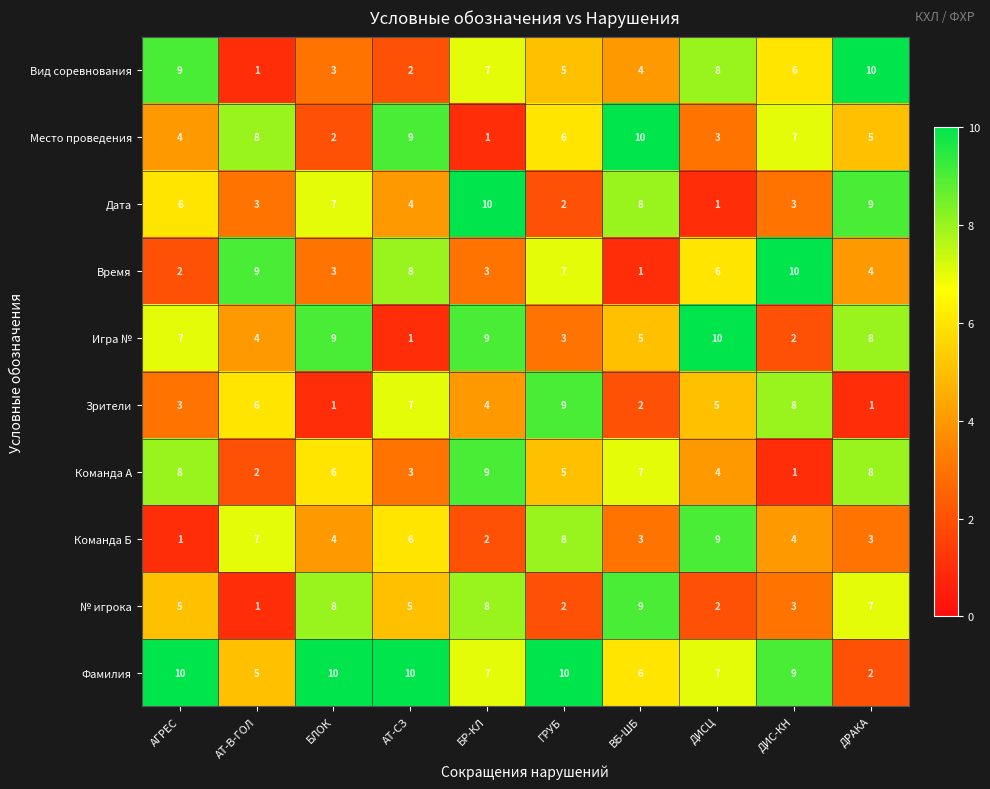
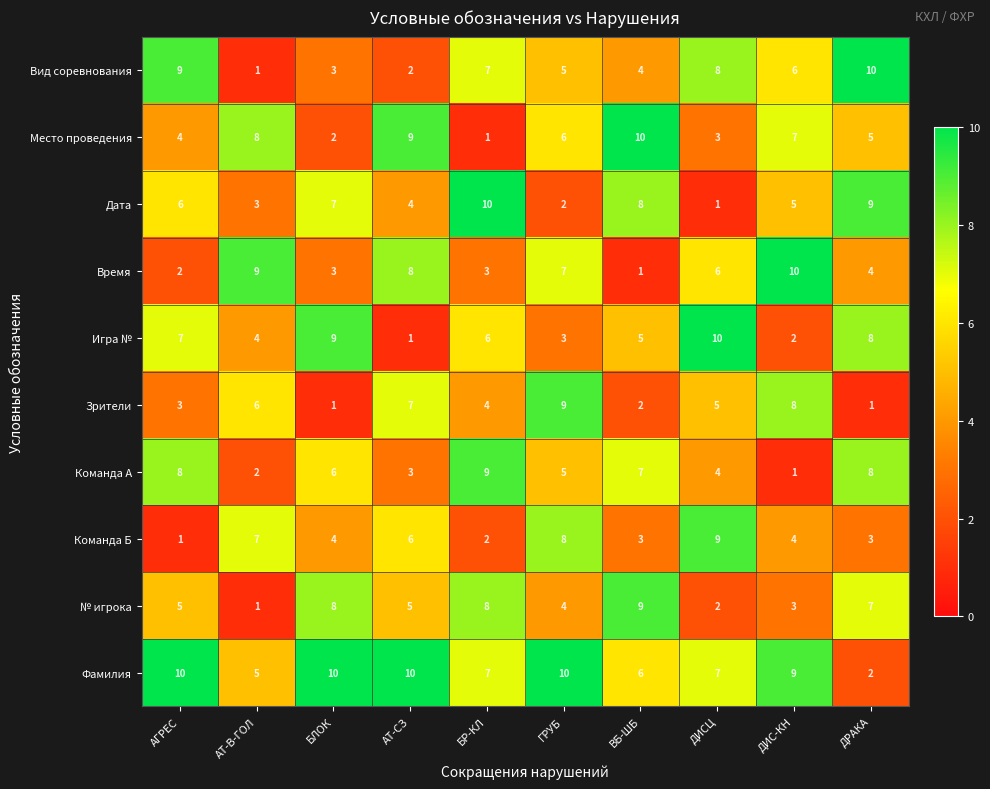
  {
    "Вид соревнования": {
      "АГРЕС": 9,
      "АТ-В-ГОЛ": 1,
      "БЛОК": 3,
      "АТ-СЗ": 2,
      "БР-КЛ": 7,
      "ГРУБ": 5,
      "ВБ-ШБ": 4,
      "ДИСЦ": 8,
      "ДИС-КН": 6,
      "ДРАКА": 10
    },
    "Место проведения": {
      "АГРЕС": 4,
      "АТ-В-ГОЛ": 8,
      "БЛОК": 2,
      "АТ-СЗ": 9,
      "БР-КЛ": 1,
      "ГРУБ": 6,
      "ВБ-ШБ": 10,
      "ДИСЦ": 3,
      "ДИС-КН": 7,
      "ДРАКА": 5
    },
    "Дата": {
      "АГРЕС": 6,
      "АТ-В-ГОЛ": 3,
      "БЛОК": 7,
      "АТ-СЗ": 4,
      "БР-КЛ": 10,
      "ГРУБ": 2,
      "ВБ-ШБ": 8,
      "ДИСЦ": 1,
-     "ДИС-КН": 3,
+     "ДИС-КН": 5,
      "ДРАКА": 9
    },
    "Время": {
      "АГРЕС": 2,
      "АТ-В-ГОЛ": 9,
      "БЛОК": 3,
      "АТ-СЗ": 8,
      "БР-КЛ": 3,
      "ГРУБ": 7,
      "ВБ-ШБ": 1,
      "ДИСЦ": 6,
      "ДИС-КН": 10,
      "ДРАКА": 4
    },
    "Игра №": {
      "АГРЕС": 7,
      "АТ-В-ГОЛ": 4,
      "БЛОК": 9,
      "АТ-СЗ": 1,
-     "БР-КЛ": 9,
+     "БР-КЛ": 6,
      "ГРУБ": 3,
      "ВБ-ШБ": 5,
      "ДИСЦ": 10,
      "ДИС-КН": 2,
      "ДРАКА": 8
    },
    "Зрители": {
      "АГРЕС": 3,
      "АТ-В-ГОЛ": 6,
      "БЛОК": 1,
      "АТ-СЗ": 7,
      "БР-КЛ": 4,
      "ГРУБ": 9,
      "ВБ-ШБ": 2,
      "ДИСЦ": 5,
      "ДИС-КН": 8,
      "ДРАКА": 1
    },
    "Команда А": {
      "АГРЕС": 8,
      "АТ-В-ГОЛ": 2,
      "БЛОК": 6,
      "АТ-СЗ": 3,
      "БР-КЛ": 9,
      "ГРУБ": 5,
      "ВБ-ШБ": 7,
      "ДИСЦ": 4,
      "ДИС-КН": 1,
      "ДРАКА": 8
    },
    "Команда Б": {
      "АГРЕС": 1,
      "АТ-В-ГОЛ": 7,
      "БЛОК": 4,
      "АТ-СЗ": 6,
      "БР-КЛ": 2,
      "ГРУБ": 8,
      "ВБ-ШБ": 3,
      "ДИСЦ": 9,
      "ДИС-КН": 4,
      "ДРАКА": 3
    },
    "№ игрока": {
      "АГРЕС": 5,
      "АТ-В-ГОЛ": 1,
      "БЛОК": 8,
      "АТ-СЗ": 5,
      "БР-КЛ": 8,
-     "ГРУБ": 2,
+     "ГРУБ": 4,
      "ВБ-ШБ": 9,
      "ДИСЦ": 2,
      "ДИС-КН": 3,
      "ДРАКА": 7
    },
    "Фамилия": {
      "АГРЕС": 10,
      "АТ-В-ГОЛ": 5,
      "БЛОК": 10,
      "АТ-СЗ": 10,
      "БР-КЛ": 7,
      "ГРУБ": 10,
      "ВБ-ШБ": 6,
      "ДИСЦ": 7,
      "ДИС-КН": 9,
      "ДРАКА": 2
    }
  }
